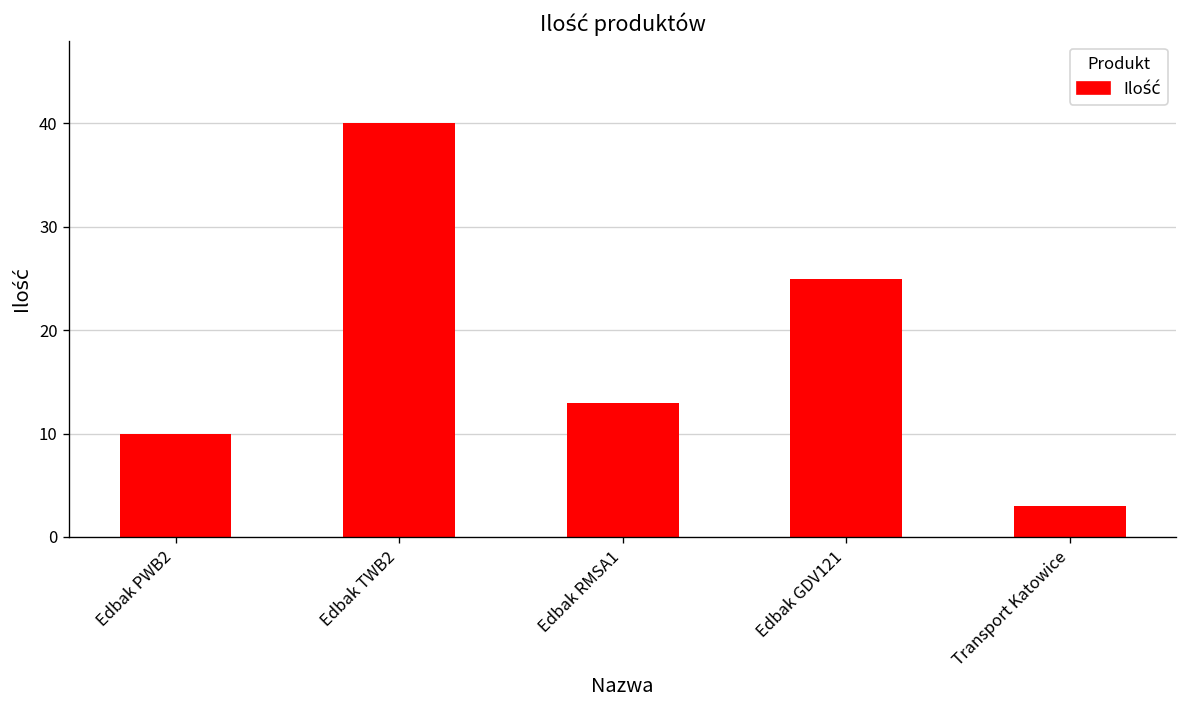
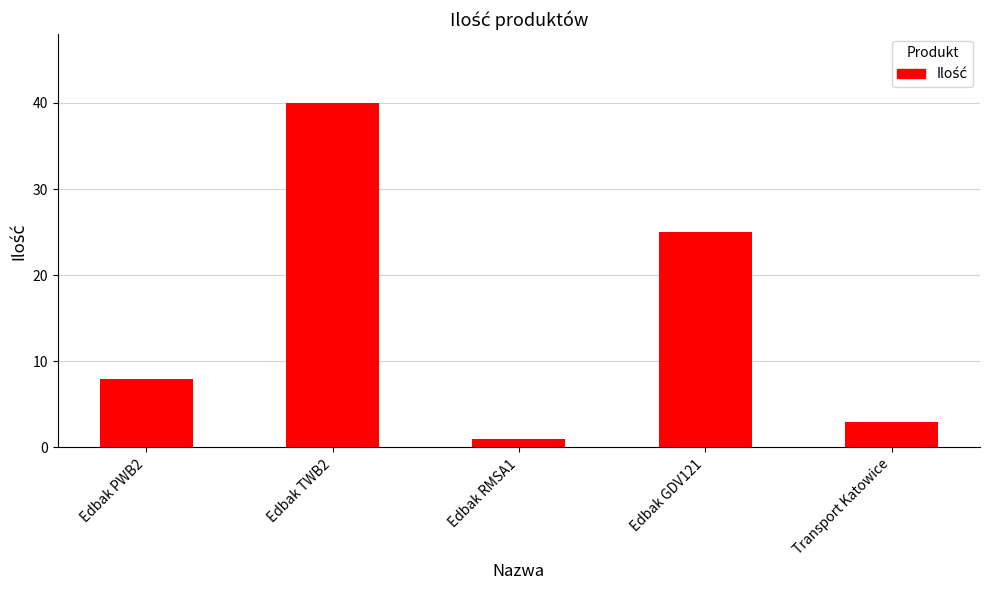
  {
-   "Edbak PWB2": 10,
+   "Edbak PWB2": 8,
    "Edbak TWB2": 40,
-   "Edbak RMSA1": 13,
+   "Edbak RMSA1": 1,
    "Edbak GDV121": 25,
    "Transport Katowice": 3
  }
